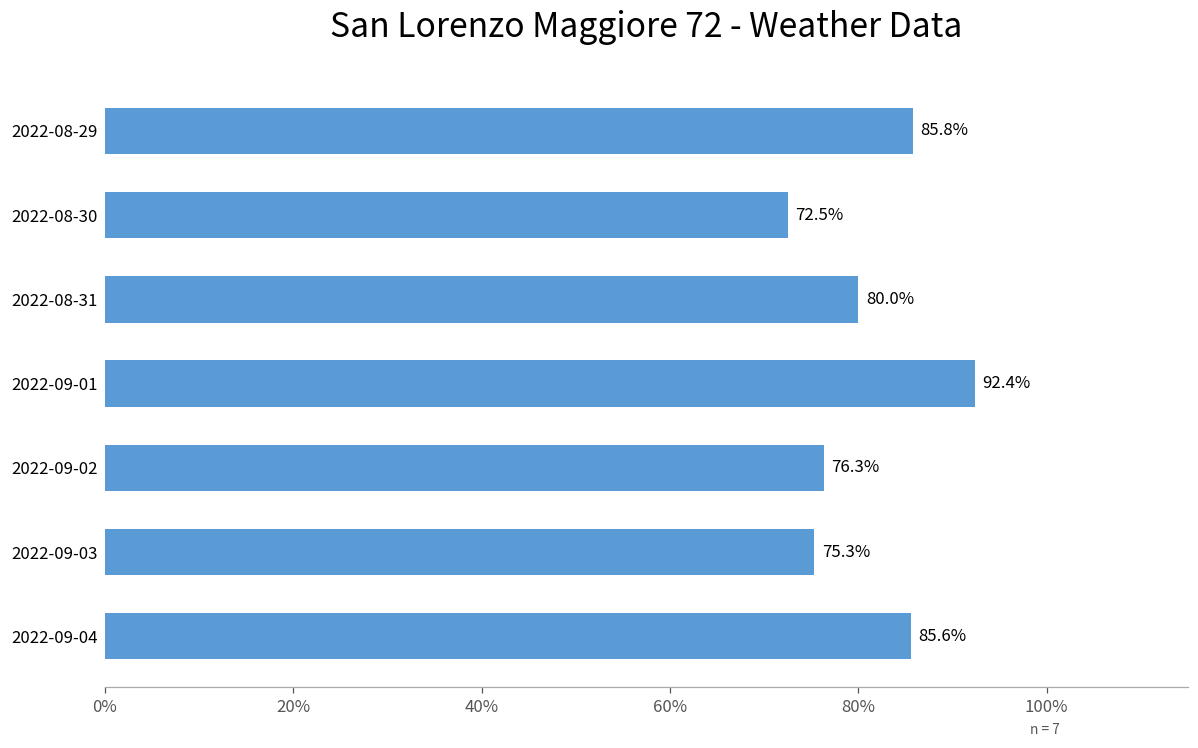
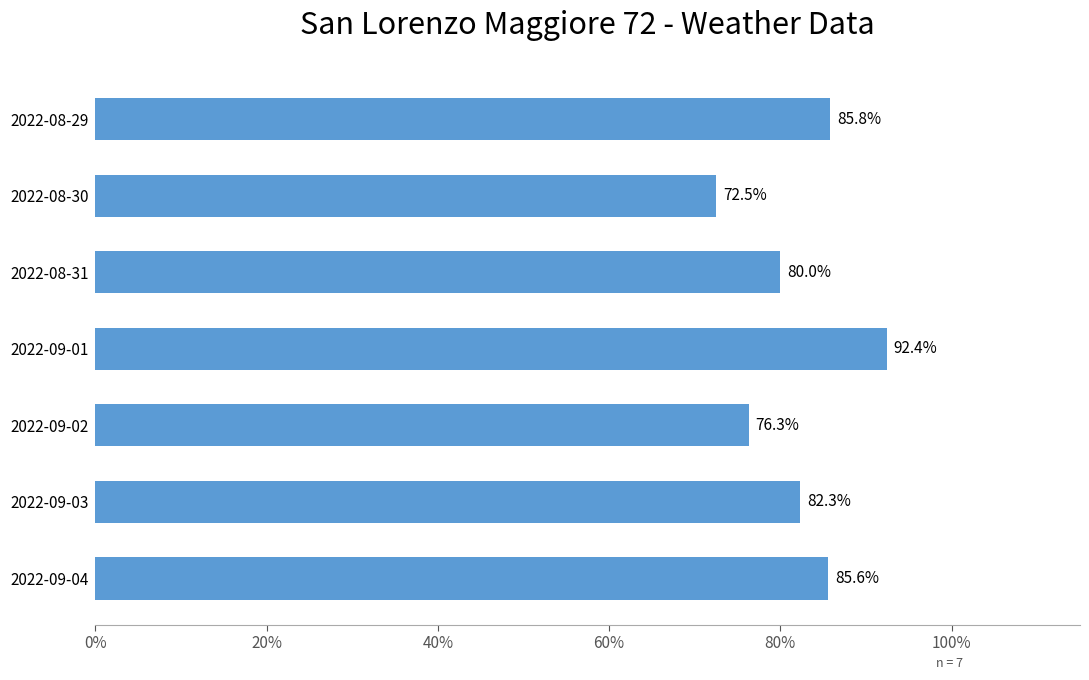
  {
    "2022-08-29": "85.8%",
    "2022-08-30": "72.5%",
    "2022-08-31": "80.0%",
    "2022-09-01": "92.4%",
    "2022-09-02": "76.3%",
-   "2022-09-03": "75.3%",
+   "2022-09-03": "82.3%",
    "2022-09-04": "85.6%"
  }
